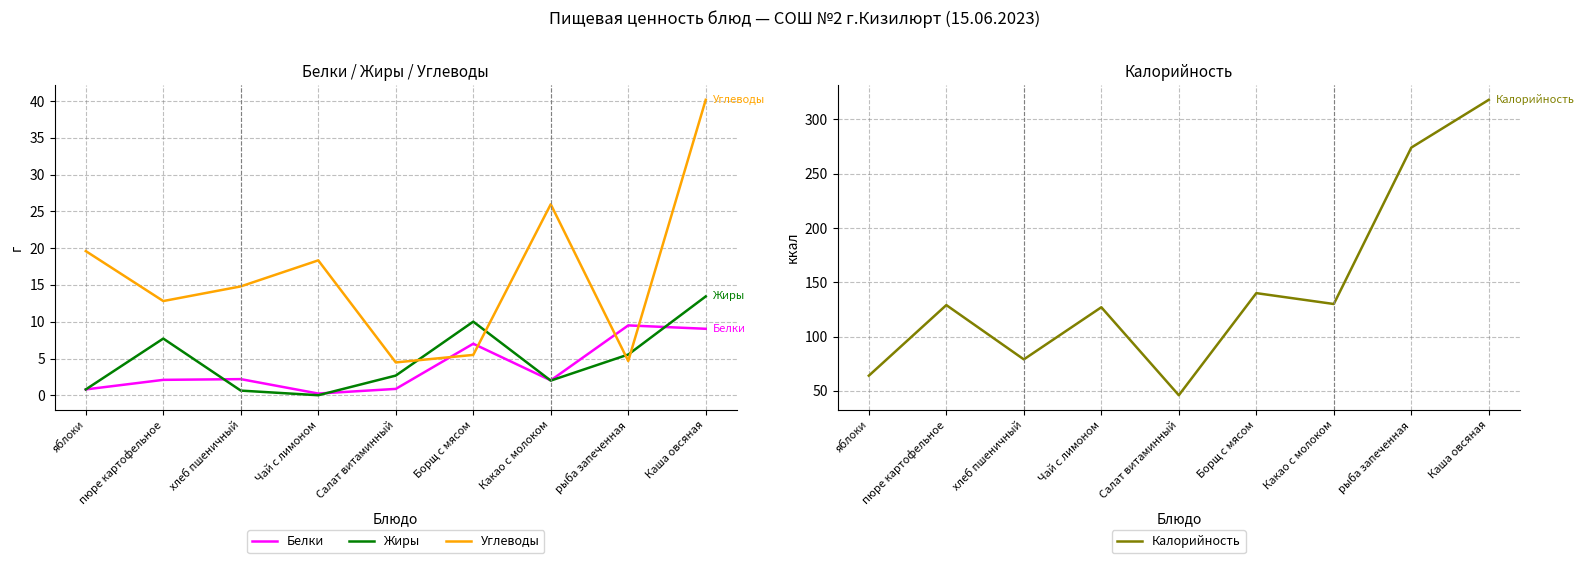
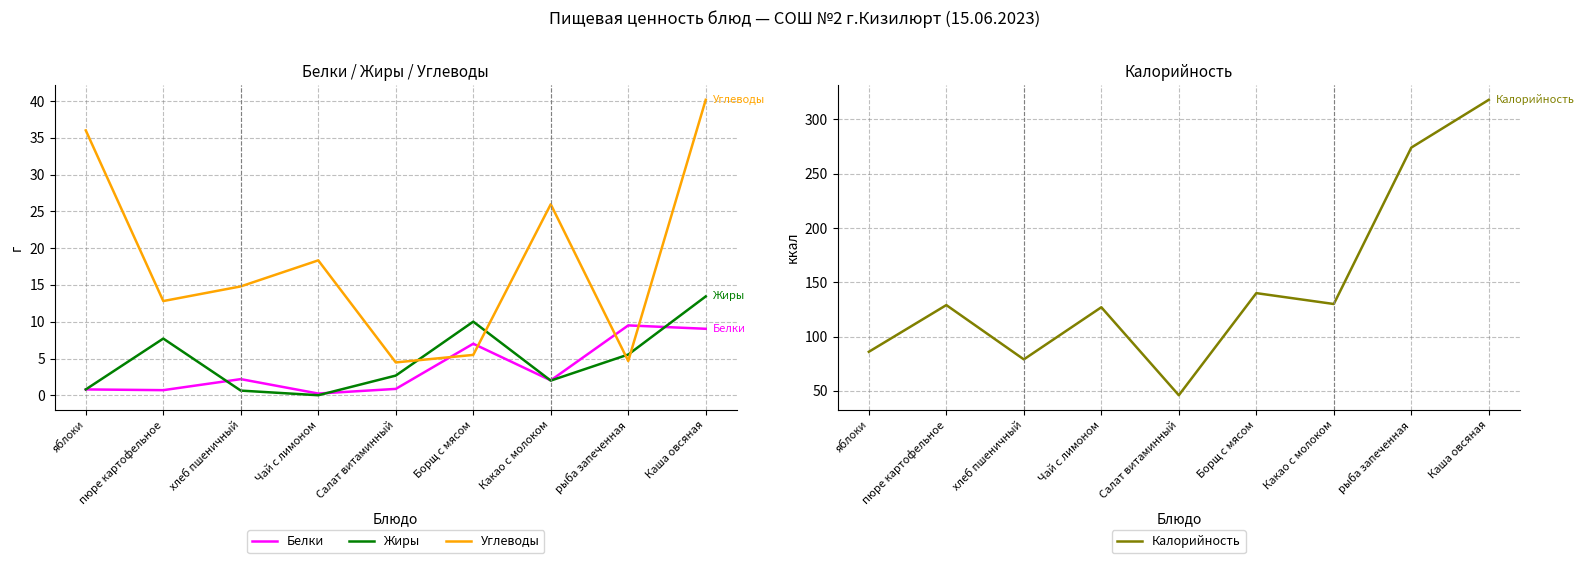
  {
    "Белки / Жиры / Углеводы": {
      "Белки": {
-       "пюре картофельное": 2,
+       "пюре картофельное": 1,
        "хлеб пшеничный": 2,
        "Салат витаминный": 1,
        "Борщ с мясом": 7,
        "рыба запеченная": 10,
        "Каша овсяная": 9
      },
      "Жиры": {
        "пюре картофельное": 8,
        "хлеб пшеничный": 1,
        "Салат витаминный": 3,
        "Борщ с мясом": 10,
        "рыба запеченная": 6,
        "Каша овсяная": 13
      },
      "Углеводы": {
-       "яблоки": 20,
+       "яблоки": 36,
        "пюре картофельное": 13,
        "хлеб пшеничный": 15,
        "Чай с лимоном": 18,
        "Салат витаминный": 4,
        "Борщ с мясом": 5,
        "Какао с молоком": 26,
        "рыба запеченная": 5,
        "Каша овсяная": 40
      }
    },
    "Калорийность": {
-     "яблоки": 64,
+     "яблоки": 86,
      "пюре картофельное": 129,
      "хлеб пшеничный": 79,
      "Чай с лимоном": 127,
      "Салат витаминный": 46,
      "Борщ с мясом": 140,
      "Какао с молоком": 130,
      "рыба запеченная": 274,
      "Каша овсяная": 318
    }
  }
